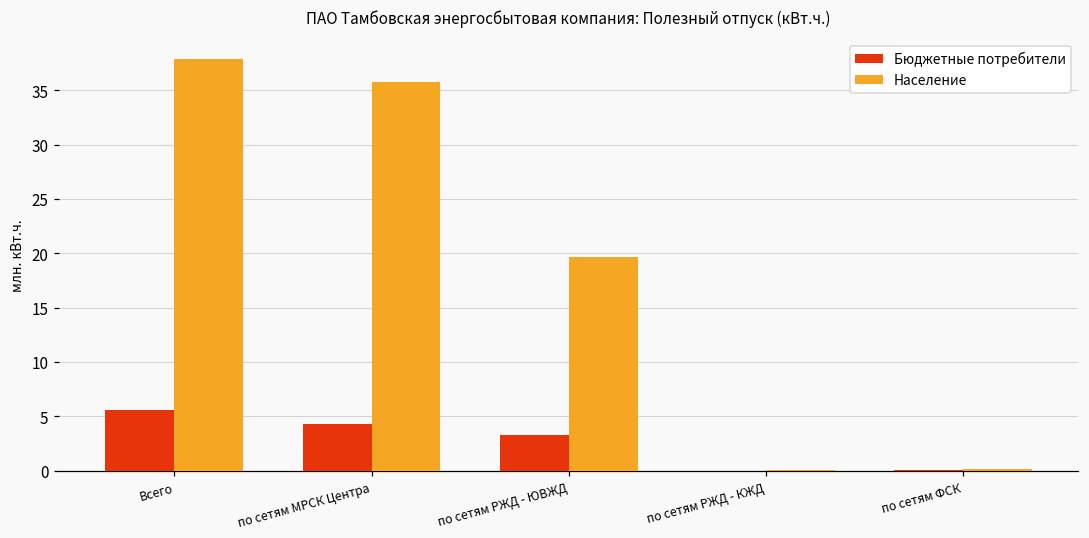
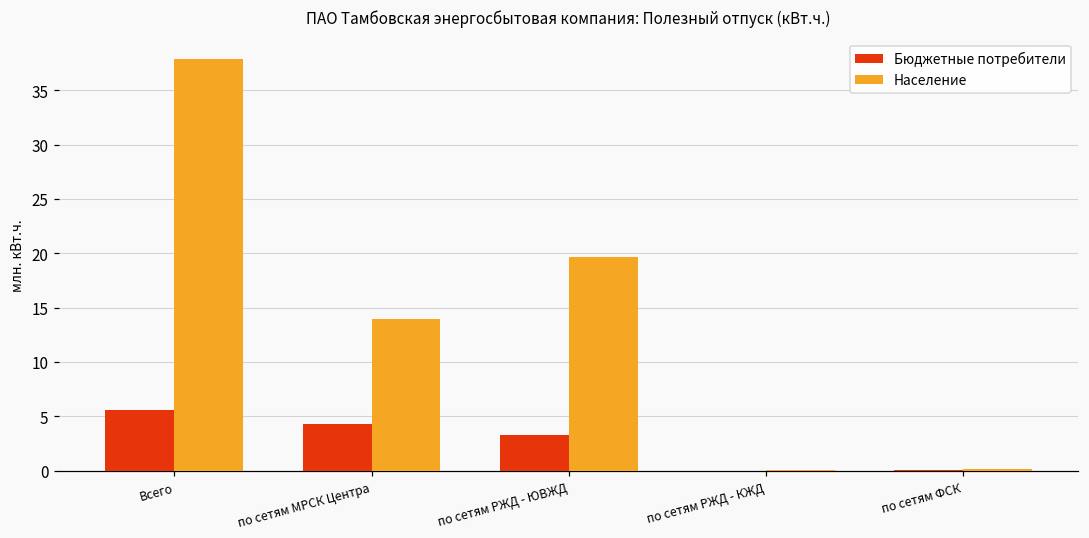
  {
    "Бюджетные потребители": {
      "Всего": 6,
      "по сетям МРСК Центра": 4,
      "по сетям РЖД - ЮВЖД": 3
    },
    "Население": {
      "Всего": 38,
-     "по сетям МРСК Центра": 36,
+     "по сетям МРСК Центра": 14,
      "по сетям РЖД - ЮВЖД": 20
    }
  }
